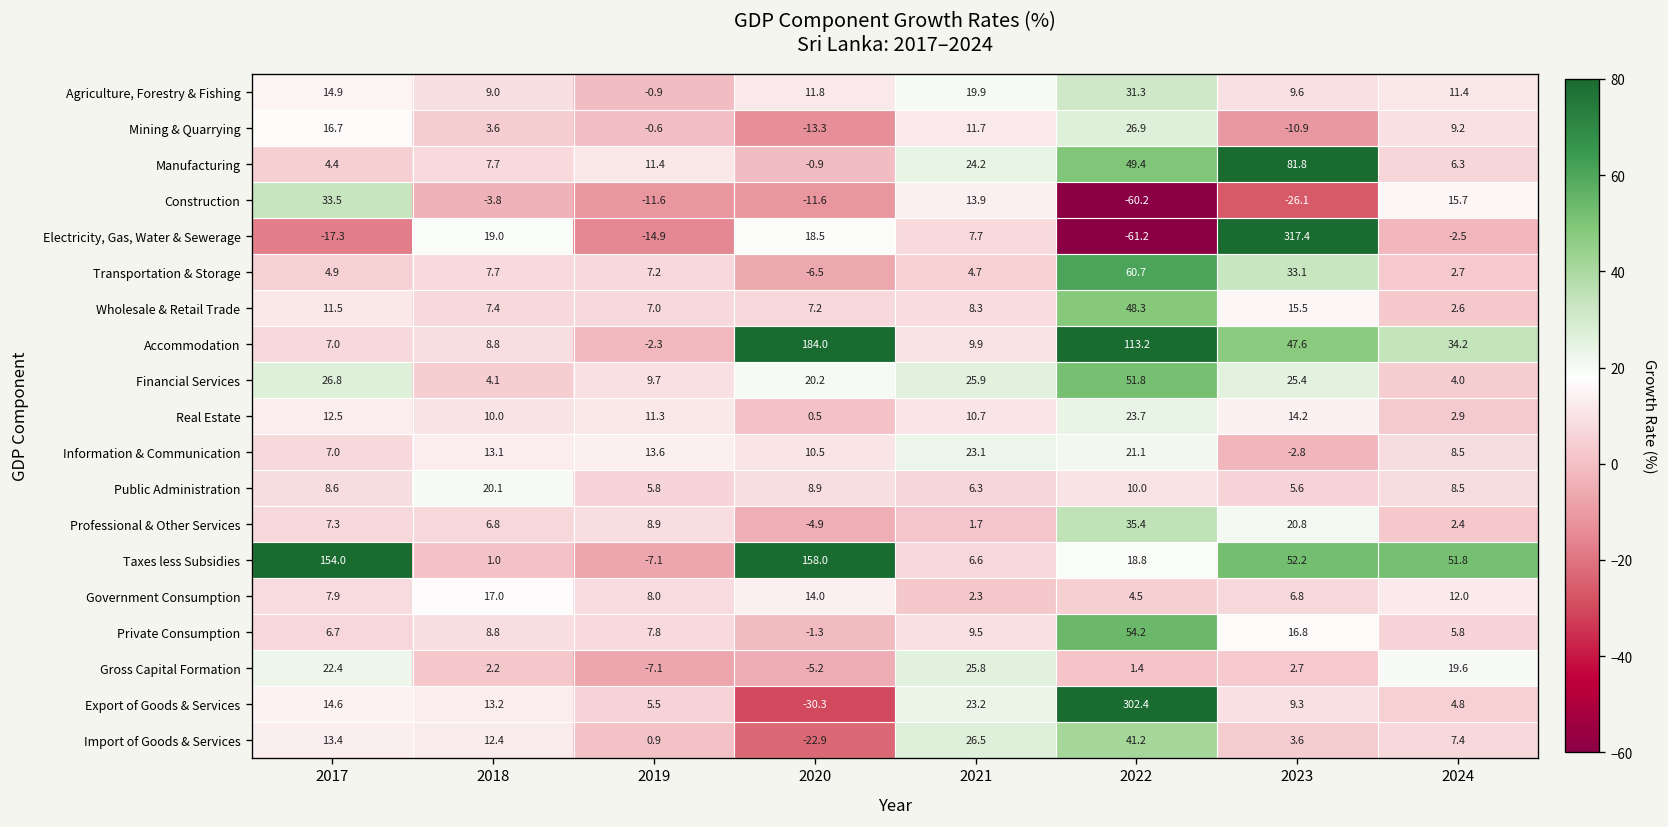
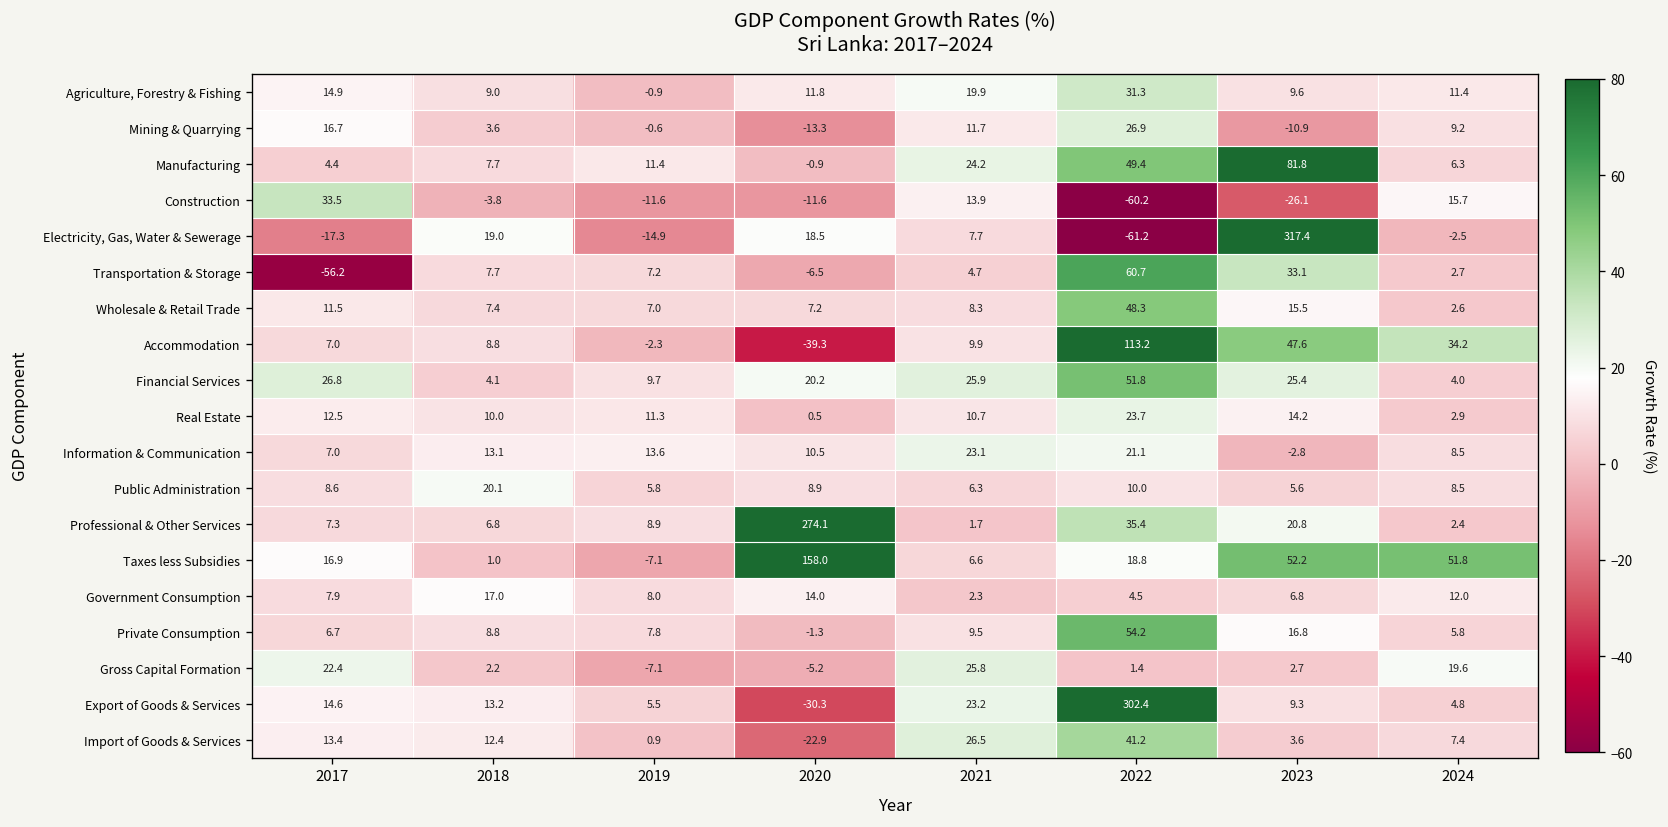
  {
    "Agriculture, Forestry & Fishing": {
      "2017": 14.9,
      "2018": 9.0,
      "2019": -0.9,
      "2020": 11.8,
      "2021": 19.9,
      "2022": 31.3,
      "2023": 9.6,
      "2024": 11.4
    },
    "Mining & Quarrying": {
      "2017": 16.7,
      "2018": 3.6,
      "2019": -0.6,
      "2020": -13.3,
      "2021": 11.7,
      "2022": 26.9,
      "2023": -10.9,
      "2024": 9.2
    },
    "Manufacturing": {
      "2017": 4.4,
      "2018": 7.7,
      "2019": 11.4,
      "2020": -0.9,
      "2021": 24.2,
      "2022": 49.4,
      "2023": 81.8,
      "2024": 6.3
    },
    "Construction": {
      "2017": 33.5,
      "2018": -3.8,
      "2019": -11.6,
      "2020": -11.6,
      "2021": 13.9,
      "2022": -60.2,
      "2023": -26.1,
      "2024": 15.7
    },
    "Electricity, Gas, Water & Sewerage": {
      "2017": -17.3,
      "2018": 19.0,
      "2019": -14.9,
      "2020": 18.5,
      "2021": 7.7,
      "2022": -61.2,
      "2023": 317.4,
      "2024": -2.5
    },
    "Transportation & Storage": {
-     "2017": 4.9,
+     "2017": -56.2,
      "2018": 7.7,
      "2019": 7.2,
      "2020": -6.5,
      "2021": 4.7,
      "2022": 60.7,
      "2023": 33.1,
      "2024": 2.7
    },
    "Wholesale & Retail Trade": {
      "2017": 11.5,
      "2018": 7.4,
      "2019": 7.0,
      "2020": 7.2,
      "2021": 8.3,
      "2022": 48.3,
      "2023": 15.5,
      "2024": 2.6
    },
    "Accommodation": {
      "2017": 7.0,
      "2018": 8.8,
      "2019": -2.3,
-     "2020": 184.0,
+     "2020": -39.3,
      "2021": 9.9,
      "2022": 113.2,
      "2023": 47.6,
      "2024": 34.2
    },
    "Financial Services": {
      "2017": 26.8,
      "2018": 4.1,
      "2019": 9.7,
      "2020": 20.2,
      "2021": 25.9,
      "2022": 51.8,
      "2023": 25.4,
      "2024": 4.0
    },
    "Real Estate": {
      "2017": 12.5,
      "2018": 10.0,
      "2019": 11.3,
      "2020": 0.5,
      "2021": 10.7,
      "2022": 23.7,
      "2023": 14.2,
      "2024": 2.9
    },
    "Information & Communication": {
      "2017": 7.0,
      "2018": 13.1,
      "2019": 13.6,
      "2020": 10.5,
      "2021": 23.1,
      "2022": 21.1,
      "2023": -2.8,
      "2024": 8.5
    },
    "Public Administration": {
      "2017": 8.6,
      "2018": 20.1,
      "2019": 5.8,
      "2020": 8.9,
      "2021": 6.3,
      "2022": 10.0,
      "2023": 5.6,
      "2024": 8.5
    },
    "Professional & Other Services": {
      "2017": 7.3,
      "2018": 6.8,
      "2019": 8.9,
-     "2020": -4.9,
+     "2020": 274.1,
      "2021": 1.7,
      "2022": 35.4,
      "2023": 20.8,
      "2024": 2.4
    },
    "Taxes less Subsidies": {
-     "2017": 154.0,
+     "2017": 16.9,
      "2018": 1.0,
      "2019": -7.1,
      "2020": 158.0,
      "2021": 6.6,
      "2022": 18.8,
      "2023": 52.2,
      "2024": 51.8
    },
    "Government Consumption": {
      "2017": 7.9,
      "2018": 17.0,
      "2019": 8.0,
      "2020": 14.0,
      "2021": 2.3,
      "2022": 4.5,
      "2023": 6.8,
      "2024": 12.0
    },
    "Private Consumption": {
      "2017": 6.7,
      "2018": 8.8,
      "2019": 7.8,
      "2020": -1.3,
      "2021": 9.5,
      "2022": 54.2,
      "2023": 16.8,
      "2024": 5.8
    },
    "Gross Capital Formation": {
      "2017": 22.4,
      "2018": 2.2,
      "2019": -7.1,
      "2020": -5.2,
      "2021": 25.8,
      "2022": 1.4,
      "2023": 2.7,
      "2024": 19.6
    },
    "Export of Goods & Services": {
      "2017": 14.6,
      "2018": 13.2,
      "2019": 5.5,
      "2020": -30.3,
      "2021": 23.2,
      "2022": 302.4,
      "2023": 9.3,
      "2024": 4.8
    },
    "Import of Goods & Services": {
      "2017": 13.4,
      "2018": 12.4,
      "2019": 0.9,
      "2020": -22.9,
      "2021": 26.5,
      "2022": 41.2,
      "2023": 3.6,
      "2024": 7.4
    }
  }
